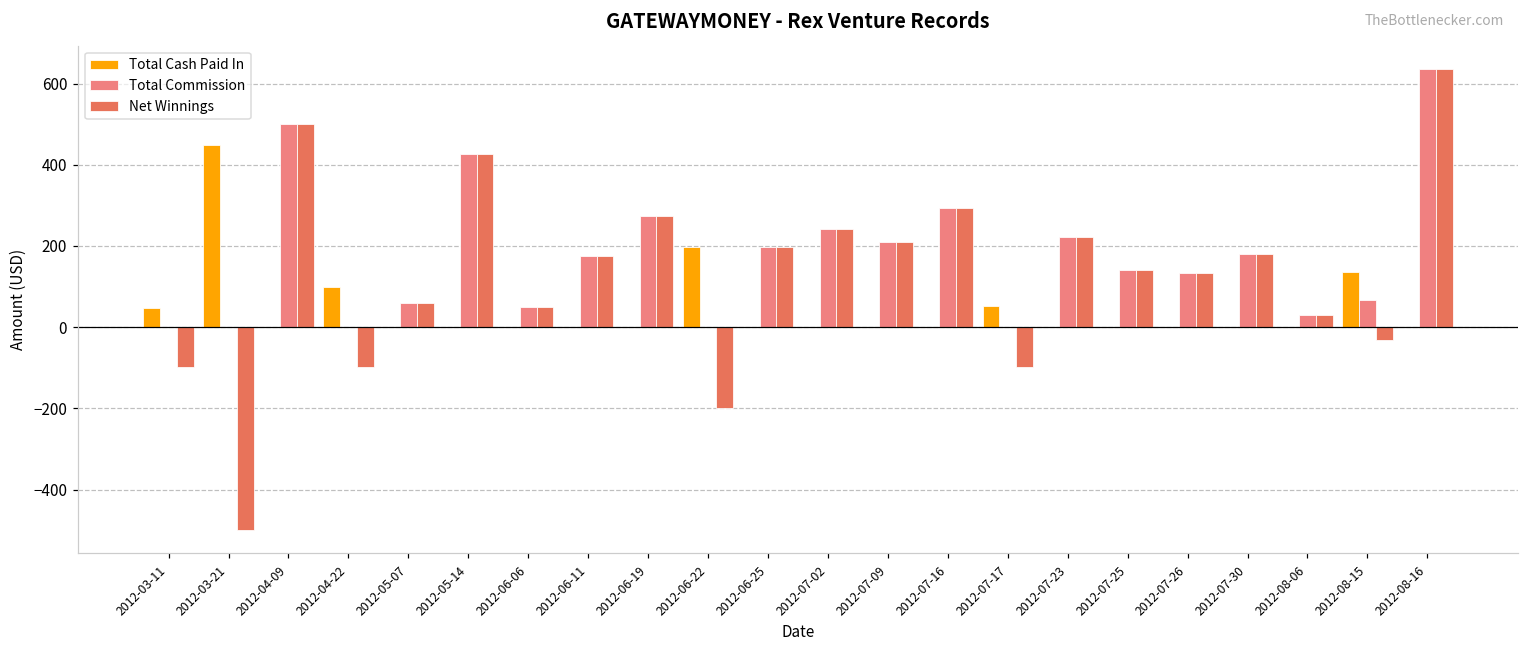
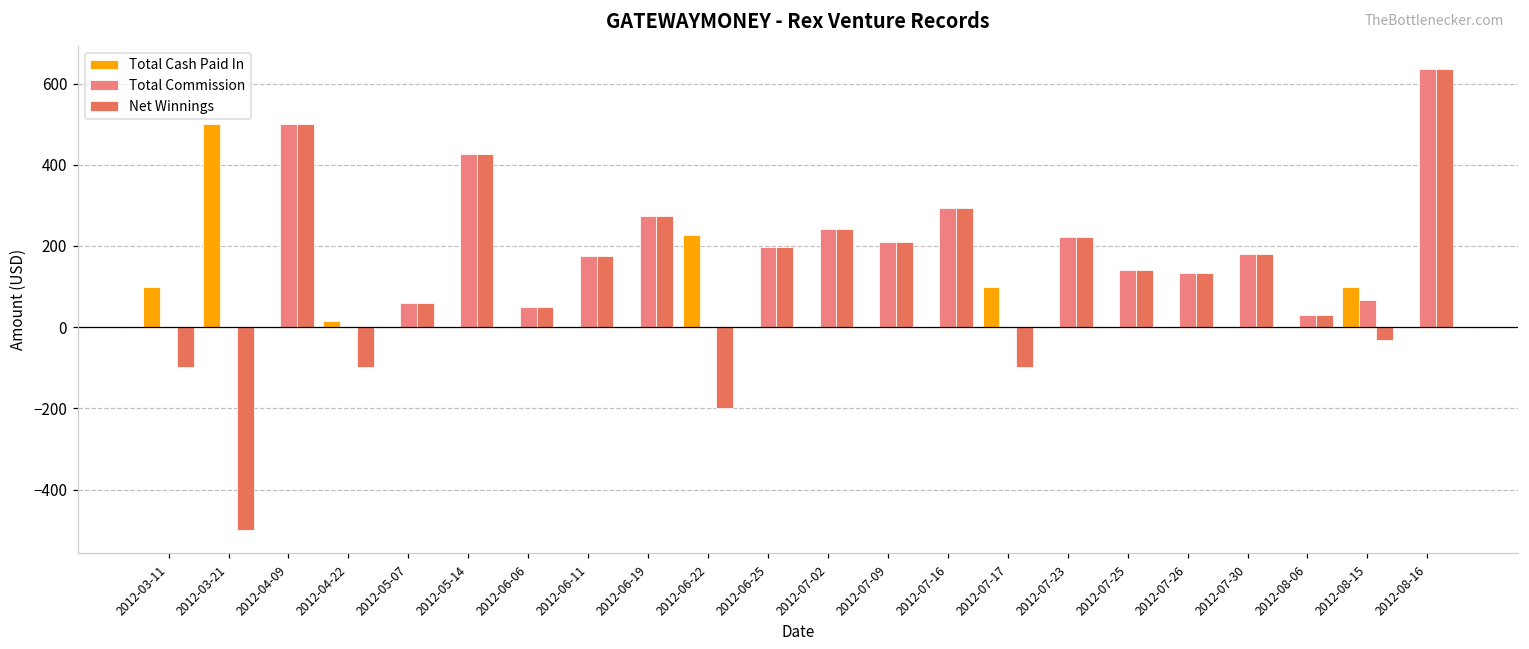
  {
    "Total Cash Paid In": {
-     "2012-03-11": 50,
-     "2012-03-21": 450,
+     "2012-03-11": 100,
+     "2012-03-21": 500,
      "2012-04-09": 0,
-     "2012-04-22": 100,
+     "2012-04-22": 20,
      "2012-05-07": 0,
      "2012-05-14": 0,
      "2012-06-06": 0,
      "2012-06-11": 0,
      "2012-06-19": 0,
-     "2012-06-22": 200,
+     "2012-06-22": 230,
      "2012-06-25": 0,
      "2012-07-02": 0,
      "2012-07-09": 0,
      "2012-07-16": 0,
-     "2012-07-17": 50,
+     "2012-07-17": 100,
      "2012-07-23": 0,
      "2012-07-25": 0,
      "2012-07-26": 0,
      "2012-07-30": 0,
      "2012-08-06": 0,
-     "2012-08-15": 140,
+     "2012-08-15": 100,
      "2012-08-16": 0
    }
  }
